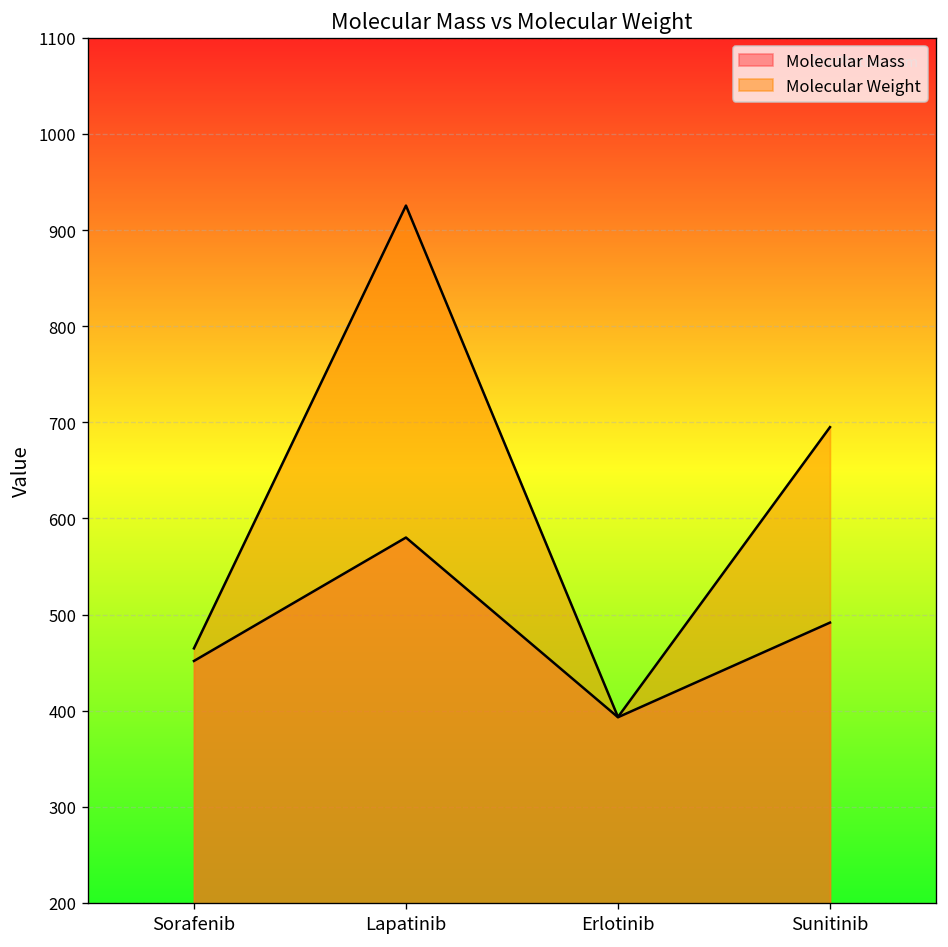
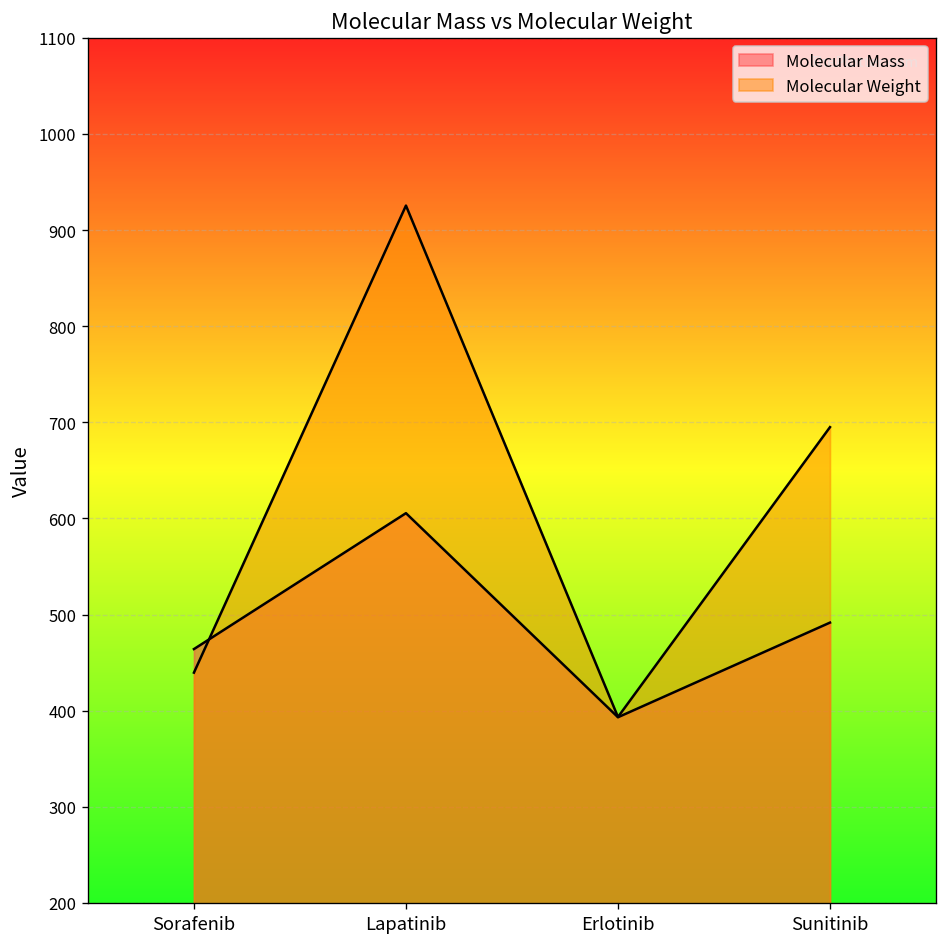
  {
    "Molecular Mass": {
-     "Sorafenib": 450,
-     "Lapatinib": 580,
+     "Sorafenib": 460,
+     "Lapatinib": 610,
      "Sunitinib": 490
    },
    "Molecular Weight": {
-     "Sorafenib": 460,
+     "Sorafenib": 440,
      "Lapatinib": 930,
      "Sunitinib": 690
    }
  }
